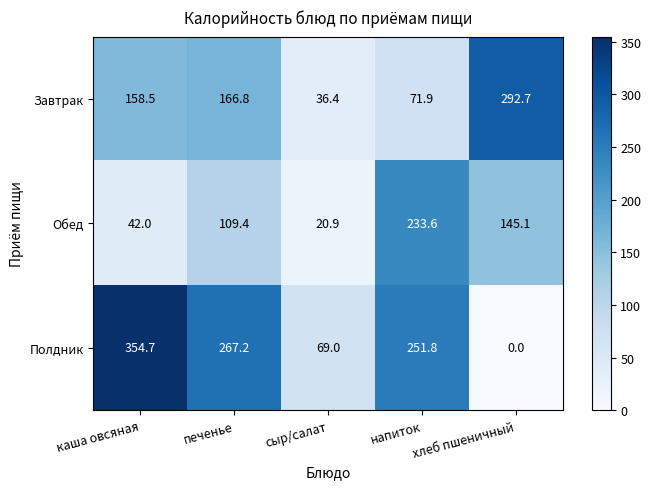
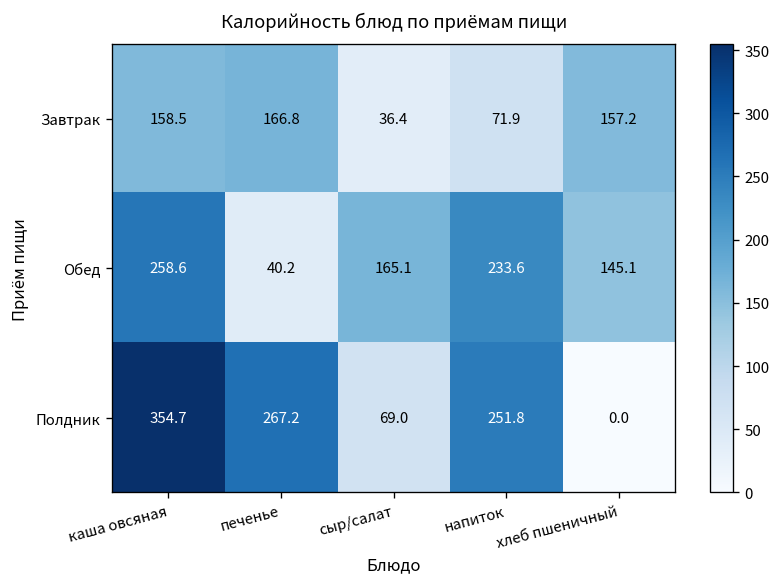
  {
    "Завтрак": {
      "каша овсяная": 158.5,
      "печенье": 166.8,
      "сыр/салат": 36.4,
      "напиток": 71.9,
-     "хлеб пшеничный": 292.7
+     "хлеб пшеничный": 157.2
    },
    "Обед": {
-     "каша овсяная": 42.0,
-     "печенье": 109.4,
-     "сыр/салат": 20.9,
+     "каша овсяная": 258.6,
+     "печенье": 40.2,
+     "сыр/салат": 165.1,
      "напиток": 233.6,
      "хлеб пшеничный": 145.1
    },
    "Полдник": {
      "каша овсяная": 354.7,
      "печенье": 267.2,
      "сыр/салат": 69.0,
      "напиток": 251.8,
      "хлеб пшеничный": 0.0
    }
  }
